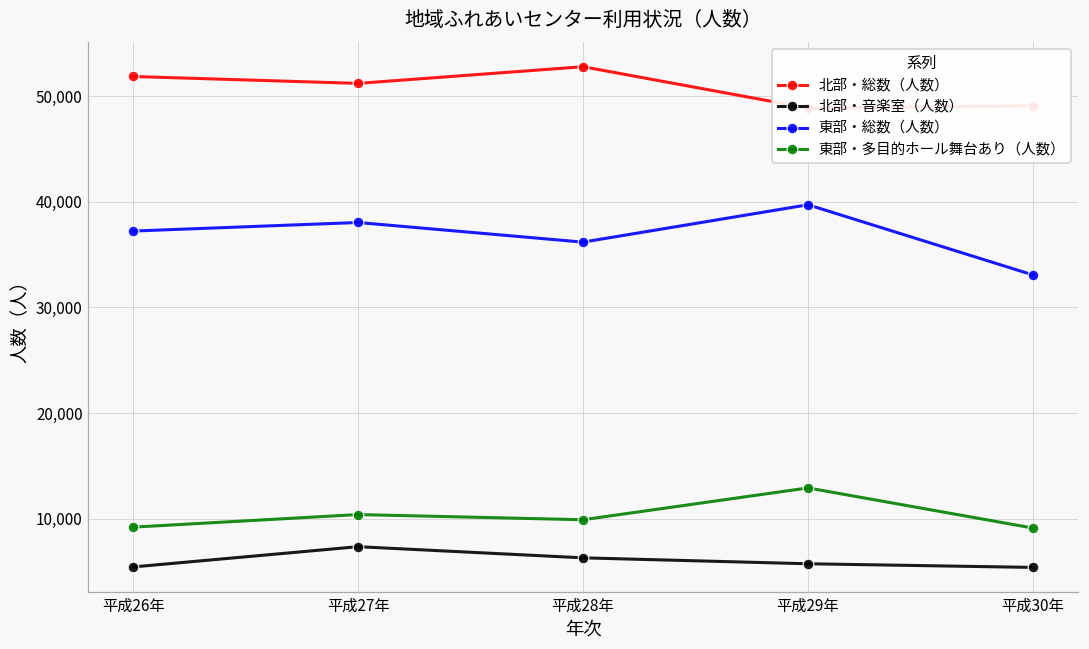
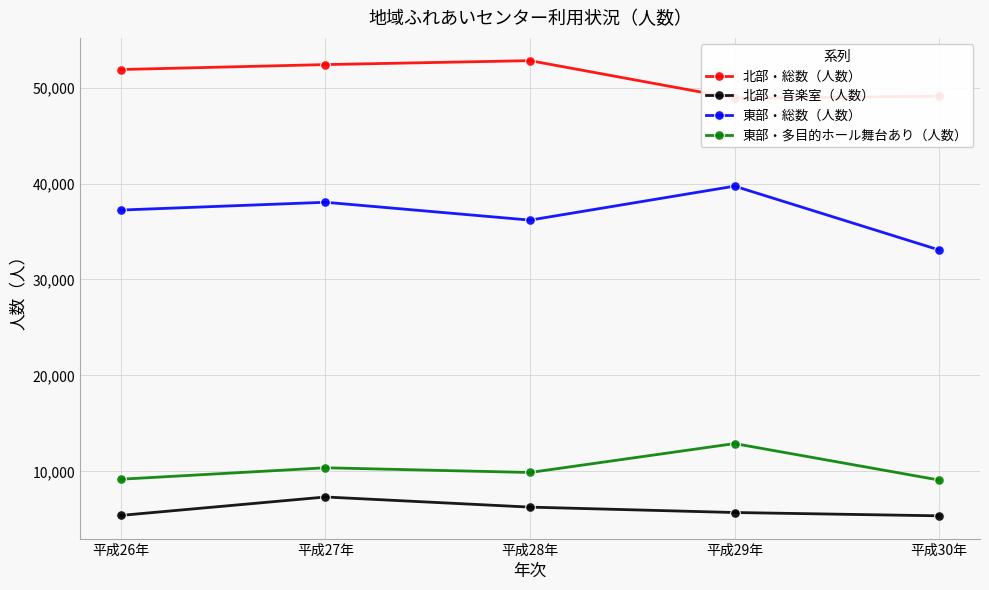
  {
    "北部・総数（人数）": {
      "平成26年": "52,000",
-     "平成27年": "51,000",
+     "平成27年": "52,000",
      "平成28年": "53,000"
    },
    "北部・音楽室（人数）": {
      "平成26年": "5,000",
      "平成27年": "7,000",
      "平成28年": "6,000",
      "平成29年": "6,000",
      "平成30年": "5,000"
    },
    "東部・総数（人数）": {
      "平成26年": "37,000",
      "平成27年": "38,000",
      "平成28年": "36,000",
      "平成29年": "40,000",
      "平成30年": "33,000"
    },
    "東部・多目的ホール舞台あり（人数）": {
      "平成26年": "9,000",
      "平成27年": "10,000",
      "平成28年": "10,000",
      "平成29年": "13,000",
      "平成30年": "9,000"
    }
  }
